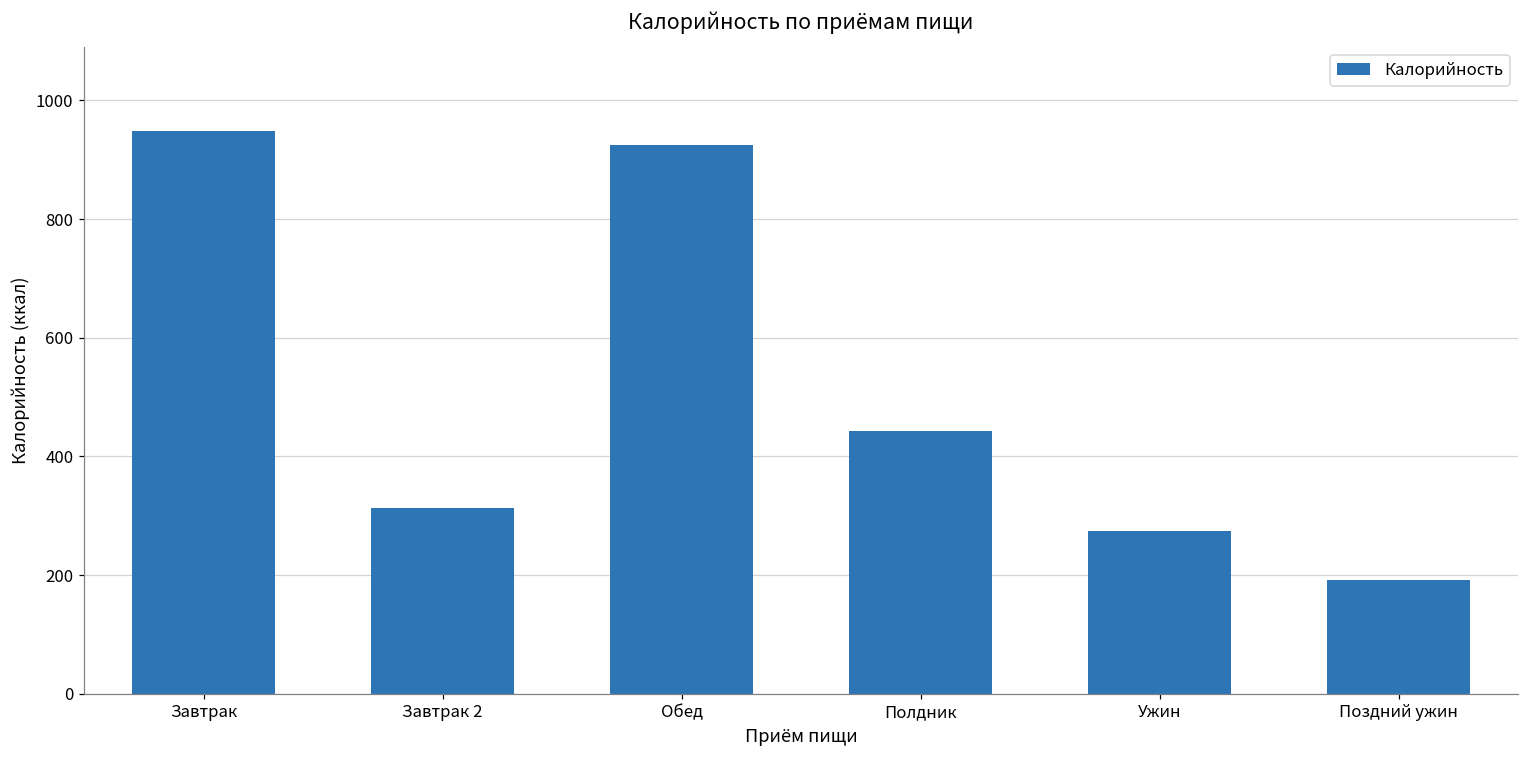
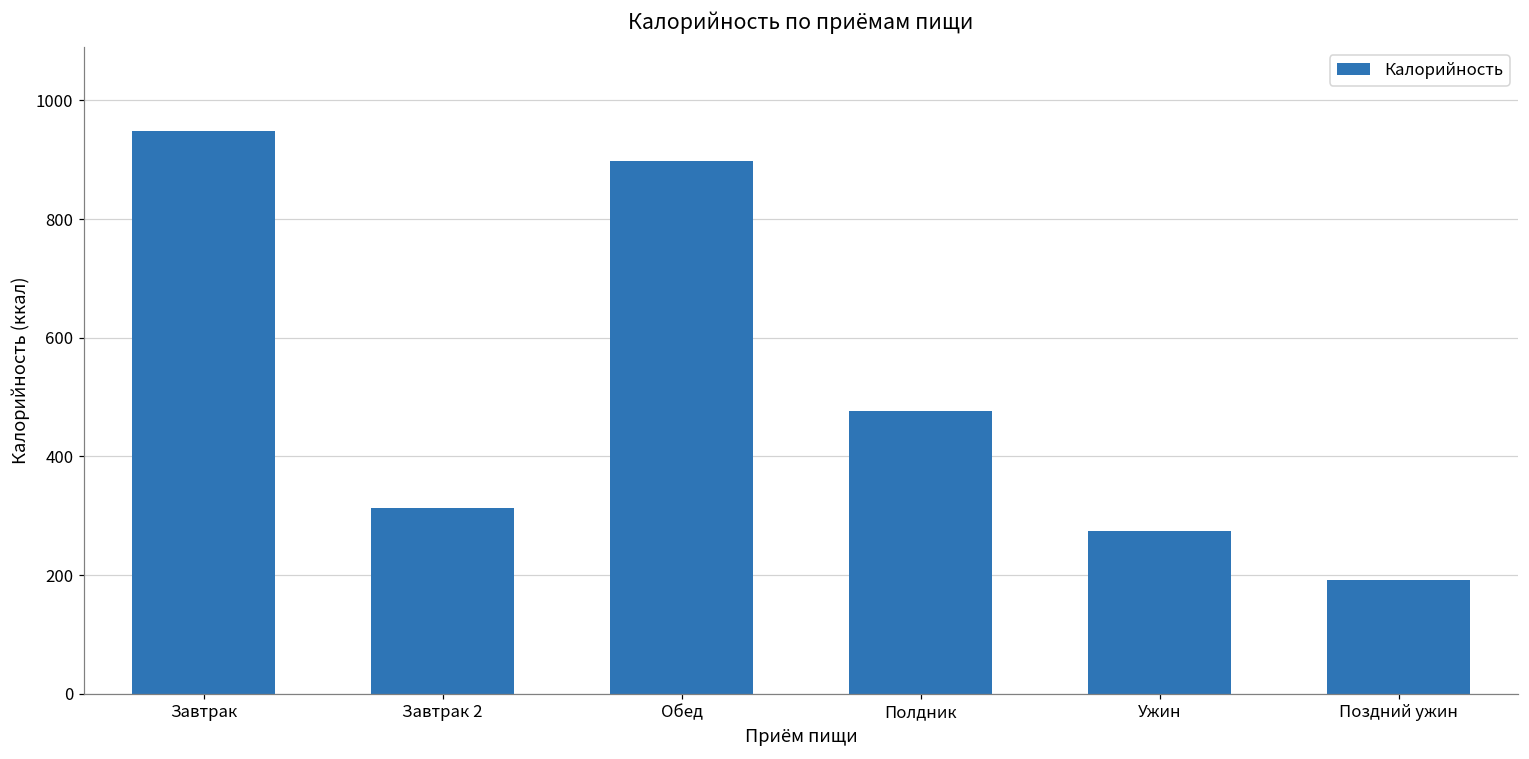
  {
    "Завтрак": 950,
    "Завтрак 2": 310,
-   "Обед": 920,
-   "Полдник": 440,
+   "Обед": 900,
+   "Полдник": 480,
    "Ужин": 270,
    "Поздний ужин": 190
  }
